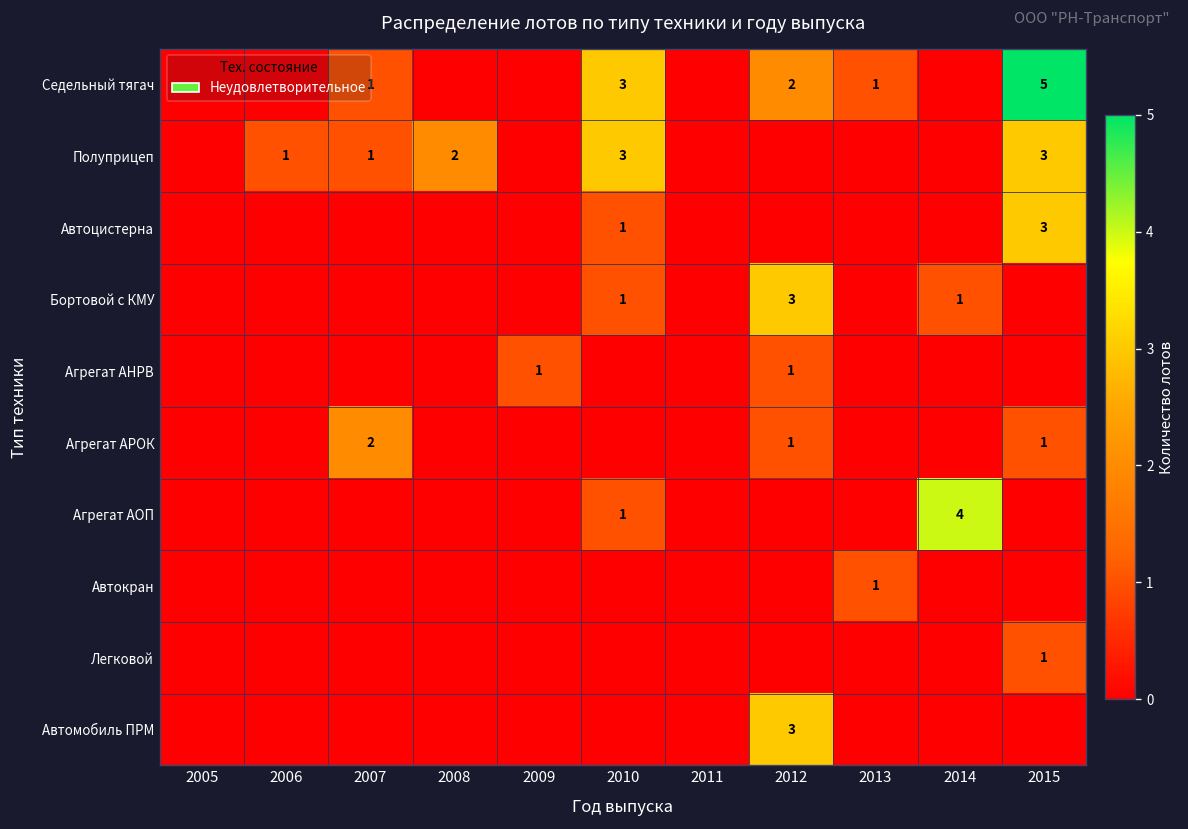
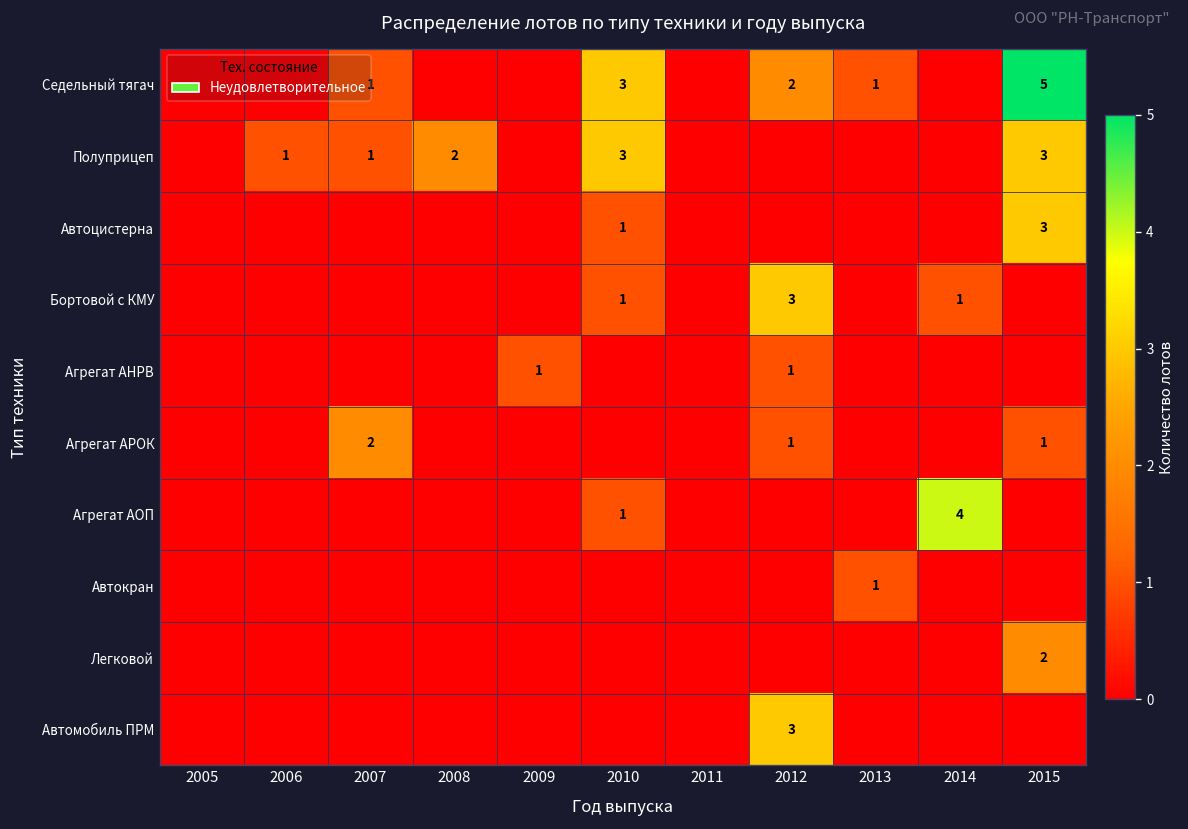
  {
    "Седельный тягач": {
      "2010": 3,
      "2012": 2,
      "2013": 1,
      "2015": 5
    },
    "Полуприцеп": {
      "2006": 1,
      "2007": 1,
      "2008": 2,
      "2010": 3,
      "2015": 3
    },
    "Автоцистерна": {
      "2010": 1,
      "2015": 3
    },
    "Бортовой с КМУ": {
      "2010": 1,
      "2012": 3,
      "2014": 1
    },
    "Агрегат АНРВ": {
      "2009": 1,
      "2012": 1
    },
    "Агрегат АРОК": {
      "2007": 2,
      "2012": 1,
      "2015": 1
    },
    "Агрегат АОП": {
      "2010": 1,
      "2014": 4
    },
    "Автокран": {
      "2013": 1
    },
    "Легковой": {
-     "2015": 1
+     "2015": 2
    },
    "Автомобиль ПРМ": {
      "2012": 3
    }
  }
